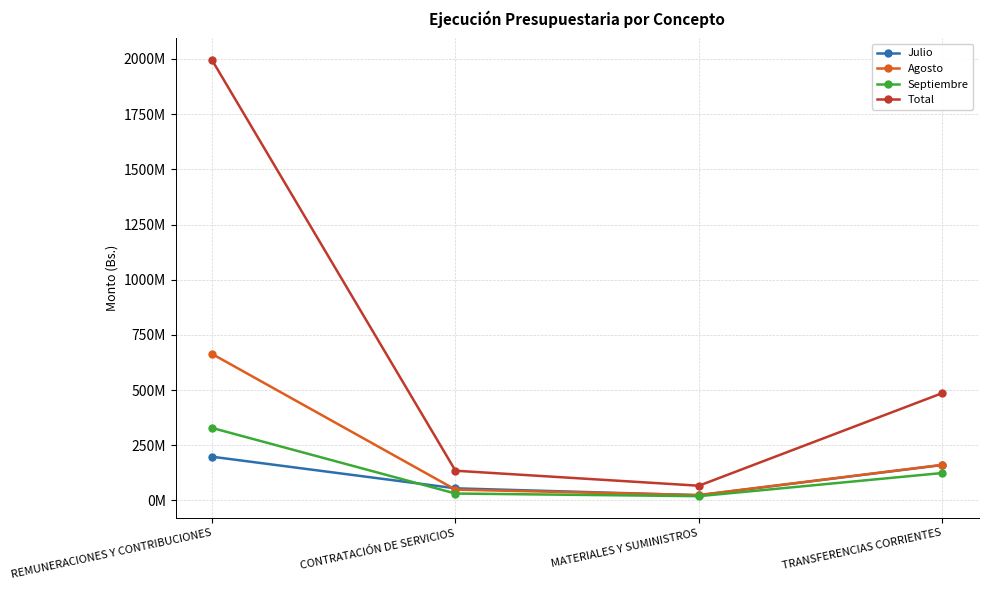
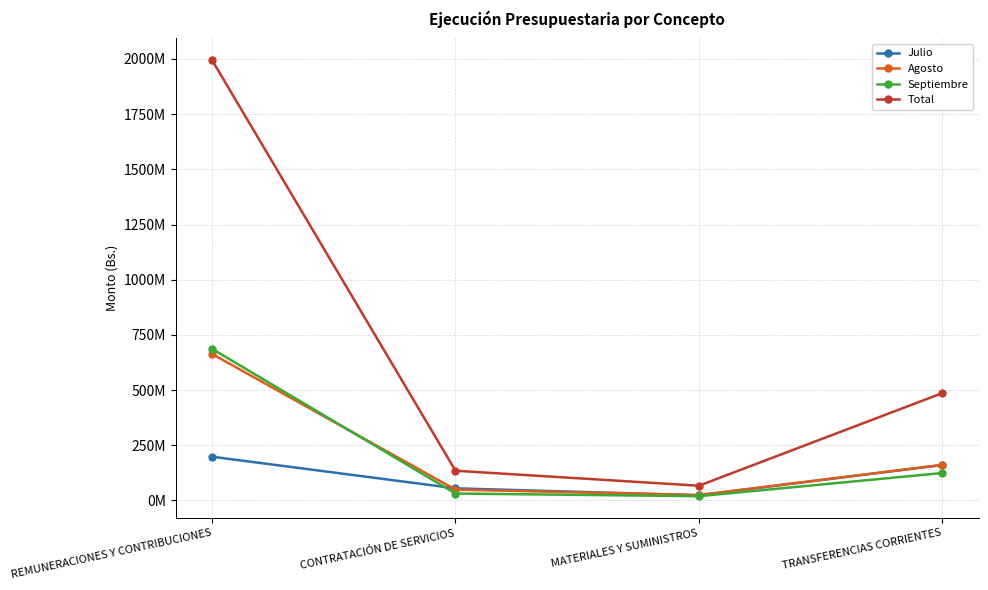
  {
    "Julio": {
      "REMUNERACIONES Y CONTRIBUCIONES": 200000000
    },
    "Septiembre": {
-     "REMUNERACIONES Y CONTRIBUCIONES": 330000000,
+     "REMUNERACIONES Y CONTRIBUCIONES": 690000000,
      "CONTRATACIÓN DE SERVICIOS": 30000000,
      "TRANSFERENCIAS CORRIENTES": 120000000
    }
  }
